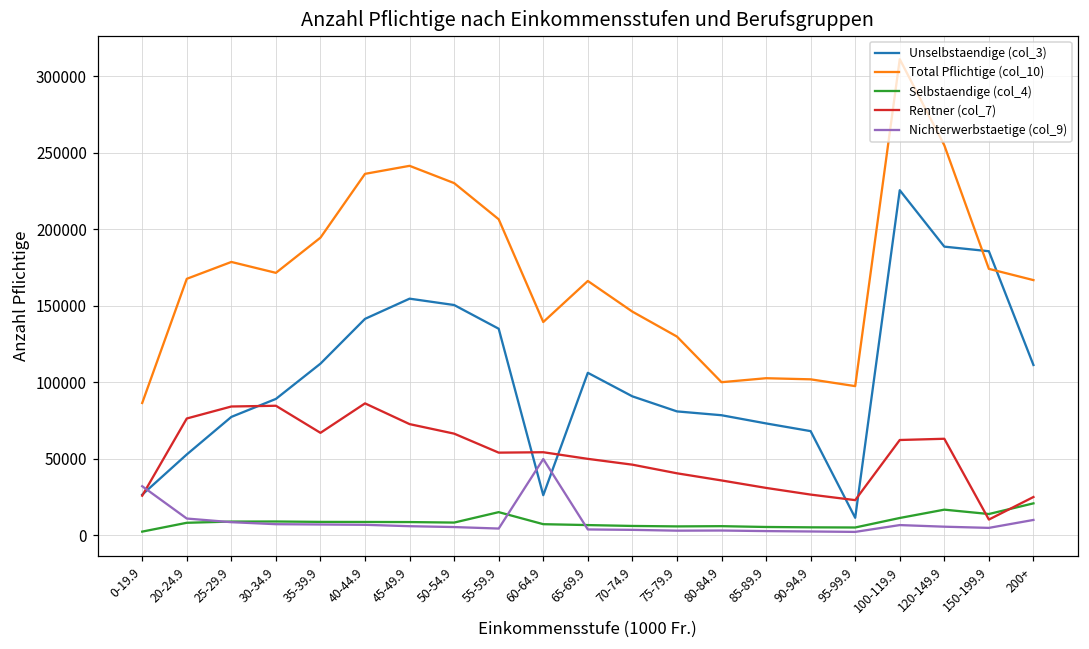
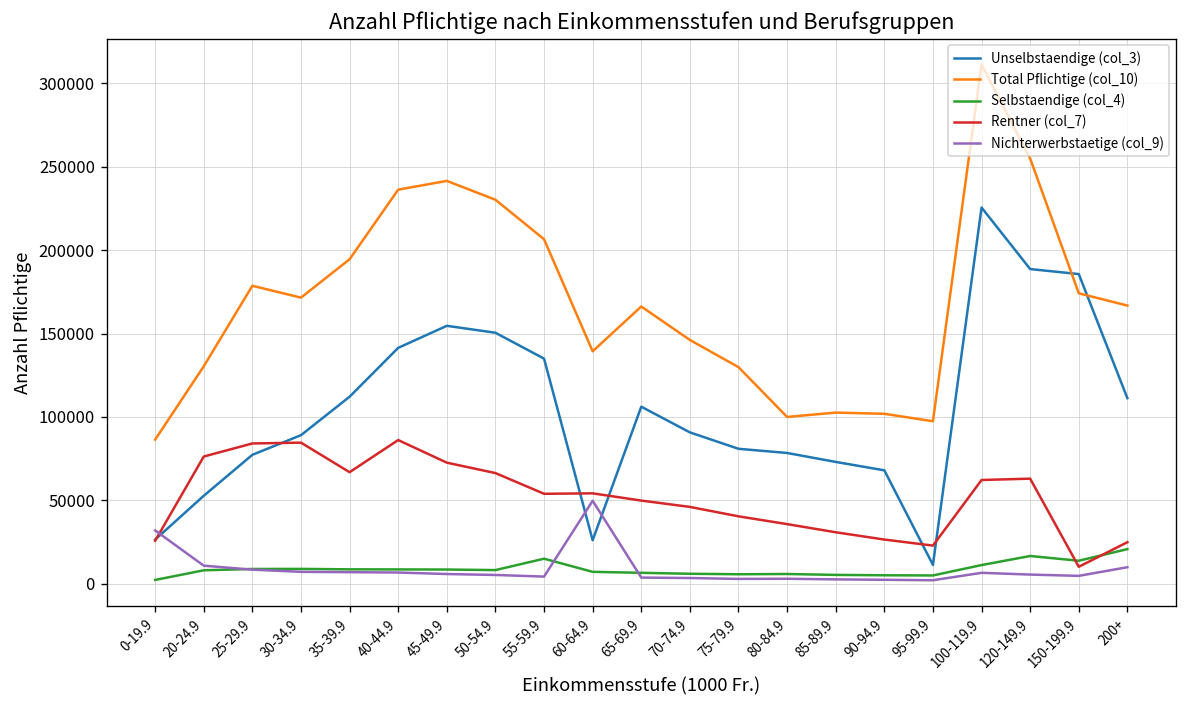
  {
    "Unselbstaendige (col_3)": {
      "20-24.9": 53000,
      "25-29.9": 77000,
      "30-34.9": 89000,
      "35-39.9": 112000,
      "40-44.9": 141000,
      "45-49.9": 155000,
      "50-54.9": 150000,
      "55-59.9": 135000,
      "60-64.9": 26000,
      "65-69.9": 106000,
      "70-74.9": 91000,
      "75-79.9": 81000,
      "80-84.9": 78000,
      "85-89.9": 73000,
      "90-94.9": 68000,
      "95-99.9": 11000,
      "100-119.9": 226000,
      "120-149.9": 189000,
      "150-199.9": 186000,
      "200+": 111000
    },
    "Total Pflichtige (col_10)": {
      "0-19.9": 86000,
-     "20-24.9": 168000,
+     "20-24.9": 130000,
      "25-29.9": 179000,
      "30-34.9": 172000,
      "35-39.9": 195000,
      "40-44.9": 236000,
      "45-49.9": 242000,
      "50-54.9": 230000,
      "55-59.9": 207000,
      "60-64.9": 139000,
      "65-69.9": 166000,
      "70-74.9": 146000,
      "75-79.9": 130000,
      "80-84.9": 100000,
      "85-89.9": 103000,
      "90-94.9": 102000,
      "95-99.9": 97000,
      "120-149.9": 255000,
      "150-199.9": 174000,
      "200+": 167000
    },
    "Selbstaendige (col_4)": {
      "0-19.9": 2000,
      "20-24.9": 8000,
      "40-44.9": 9000,
      "45-49.9": 9000,
      "50-54.9": 8000,
      "55-59.9": 15000,
      "60-64.9": 7000,
      "65-69.9": 7000,
      "70-74.9": 6000,
      "75-79.9": 6000,
      "80-84.9": 6000,
      "85-89.9": 5000,
      "90-94.9": 5000,
      "95-99.9": 5000,
      "100-119.9": 11000,
      "120-149.9": 17000,
      "150-199.9": 14000,
      "200+": 21000
    },
    "Rentner (col_7)": {
      "20-24.9": 76000,
      "25-29.9": 84000,
      "30-34.9": 85000,
      "35-39.9": 67000,
      "40-44.9": 86000,
      "45-49.9": 73000,
      "50-54.9": 66000,
      "55-59.9": 54000,
      "60-64.9": 54000,
      "65-69.9": 50000,
      "70-74.9": 46000,
      "75-79.9": 40000,
      "80-84.9": 36000,
      "85-89.9": 31000,
      "90-94.9": 26000,
      "95-99.9": 23000,
      "100-119.9": 62000,
      "120-149.9": 63000,
      "150-199.9": 10000,
      "200+": 25000
    },
    "Nichterwerbstaetige (col_9)": {
      "0-19.9": 32000,
      "20-24.9": 11000,
      "40-44.9": 7000,
      "45-49.9": 6000,
      "50-54.9": 5000,
      "55-59.9": 4000,
      "60-64.9": 50000,
      "65-69.9": 4000,
      "70-74.9": 3000,
      "75-79.9": 3000,
      "80-84.9": 3000,
      "85-89.9": 3000,
      "90-94.9": 2000,
      "95-99.9": 2000,
      "100-119.9": 7000,
      "120-149.9": 5000,
      "150-199.9": 5000,
      "200+": 10000
    }
  }
